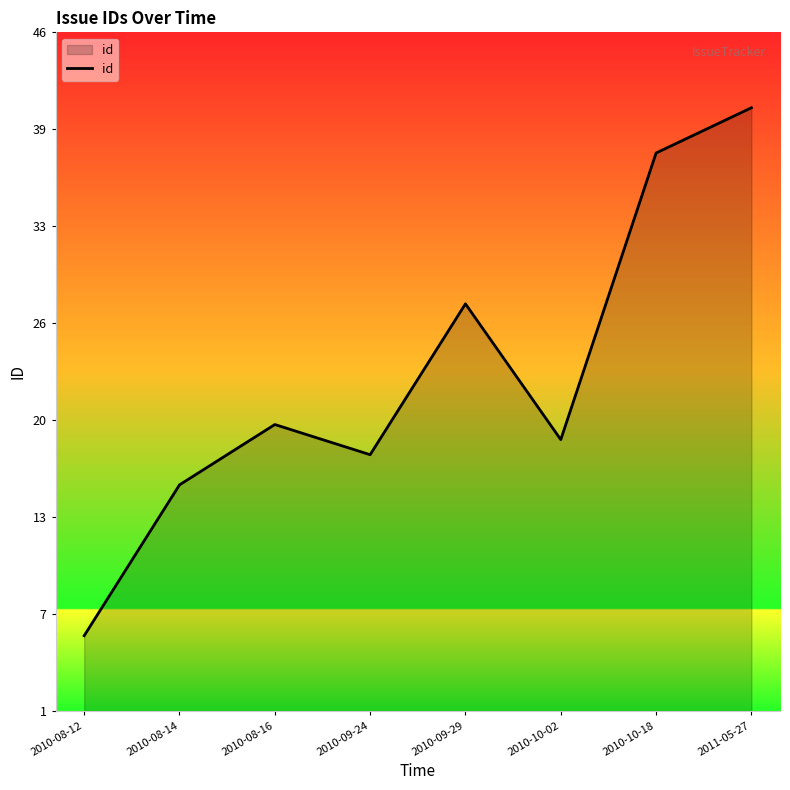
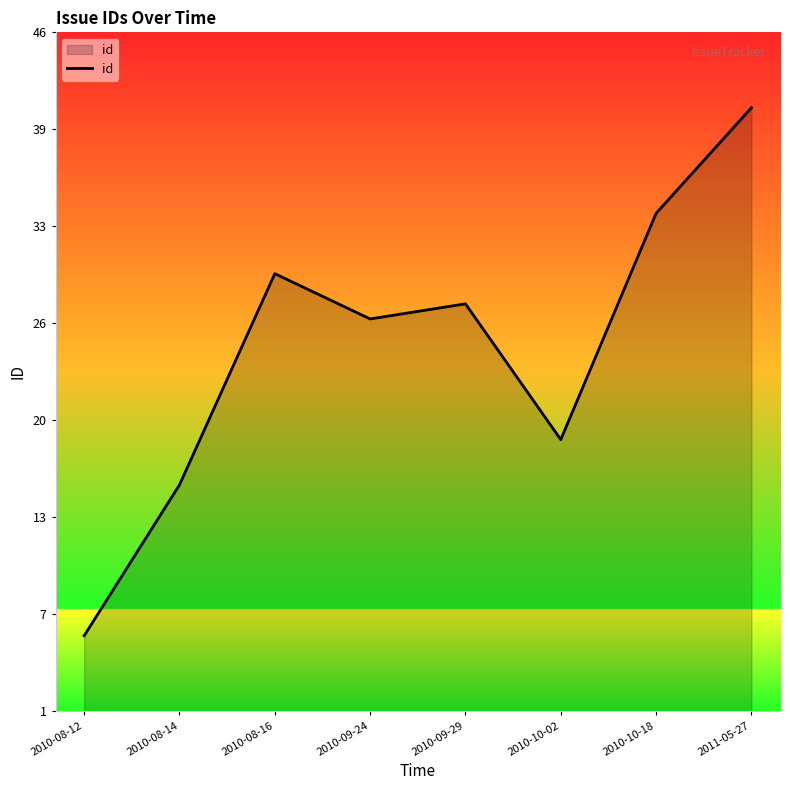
  {
    "2010-08-12": 6,
    "2010-08-14": 16,
-   "2010-08-16": 20,
-   "2010-09-24": 18,
+   "2010-08-16": 30,
+   "2010-09-24": 27,
    "2010-09-29": 28,
    "2010-10-02": 19,
-   "2010-10-18": 38,
+   "2010-10-18": 34,
    "2011-05-27": 41
  }
